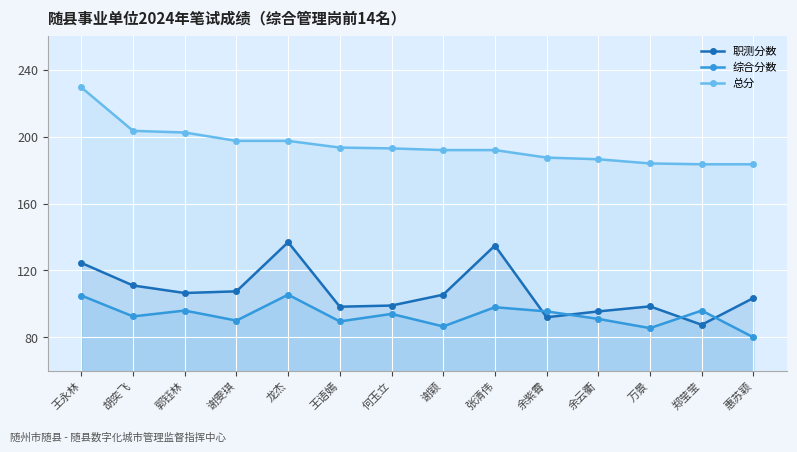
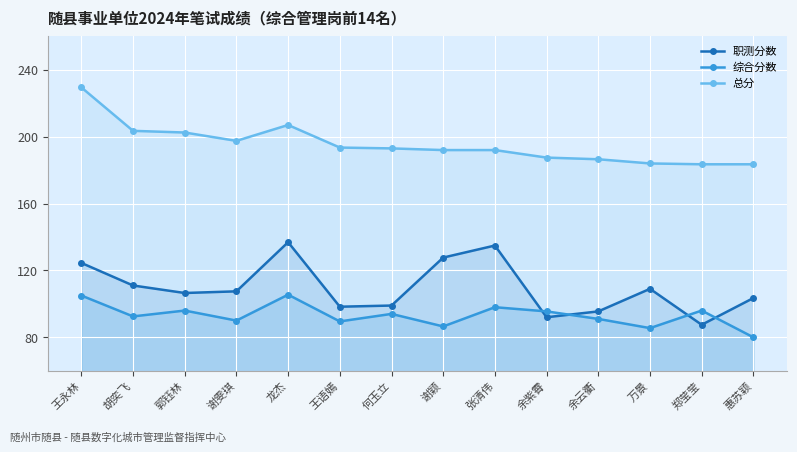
  {
    "职测分数": {
      "王永林": 125,
      "胡奕飞": 111,
      "郭钰林": 107,
      "谢雯琪": 108,
      "龙杰": 137,
      "王语嫣": 98,
      "何玉立": 99,
-     "谢颖": 106,
+     "谢颖": 128,
      "张清伟": 135,
      "余紫霄": 92,
      "余云衢": 96,
-     "万景": 99,
+     "万景": 109,
      "郑莹莹": 88,
      "惠苏颖": 104
    },
    "综合分数": {
      "王永林": 105,
      "胡奕飞": 93,
      "郭钰林": 96,
      "谢雯琪": 90,
      "龙杰": 106,
      "王语嫣": 90,
      "何玉立": 94,
      "谢颖": 87,
      "张清伟": 98,
      "余紫霄": 96,
      "余云衢": 91,
      "万景": 86,
      "郑莹莹": 96,
      "惠苏颖": 80
    },
    "总分": {
      "王永林": 230,
      "胡奕飞": 204,
      "郭钰林": 203,
      "谢雯琪": 198,
-     "龙杰": 198,
+     "龙杰": 207,
      "王语嫣": 194,
      "何玉立": 193,
      "谢颖": 192,
      "张清伟": 192,
      "余紫霄": 188,
      "余云衢": 187,
      "万景": 184,
      "郑莹莹": 184,
      "惠苏颖": 184
    }
  }
